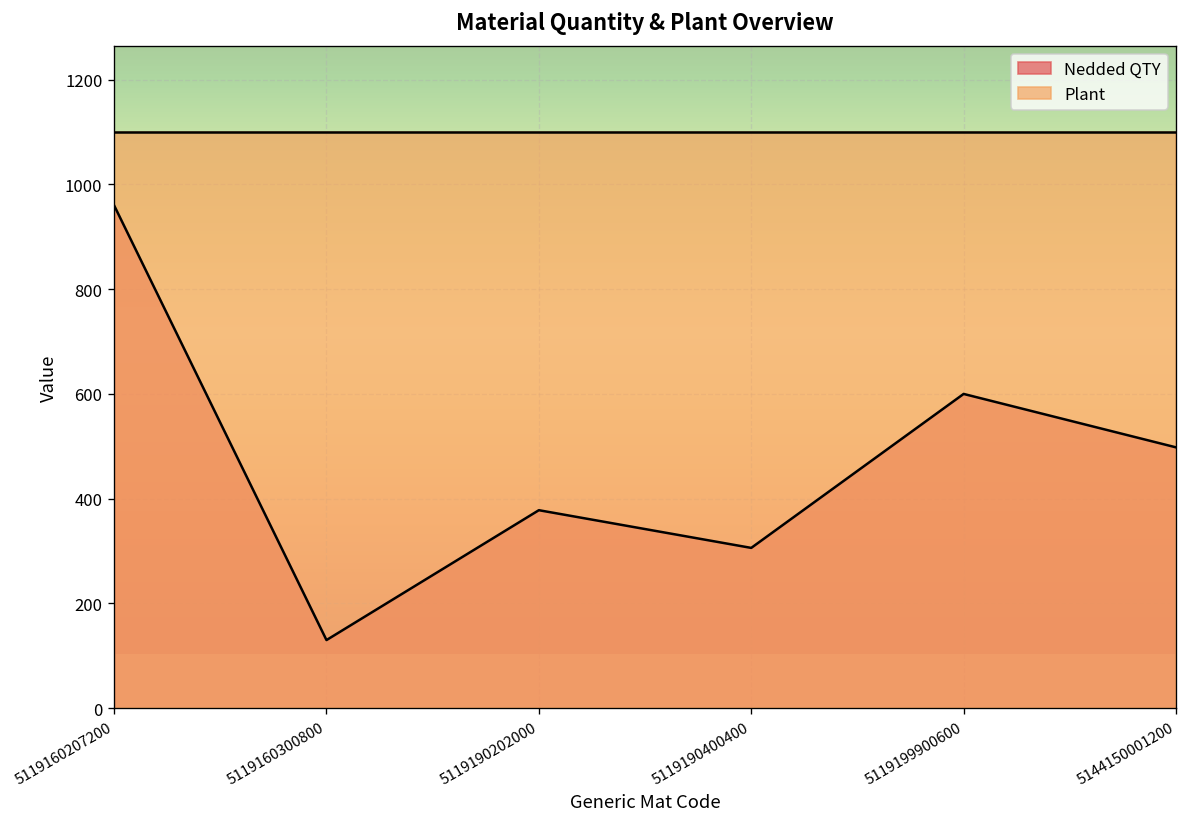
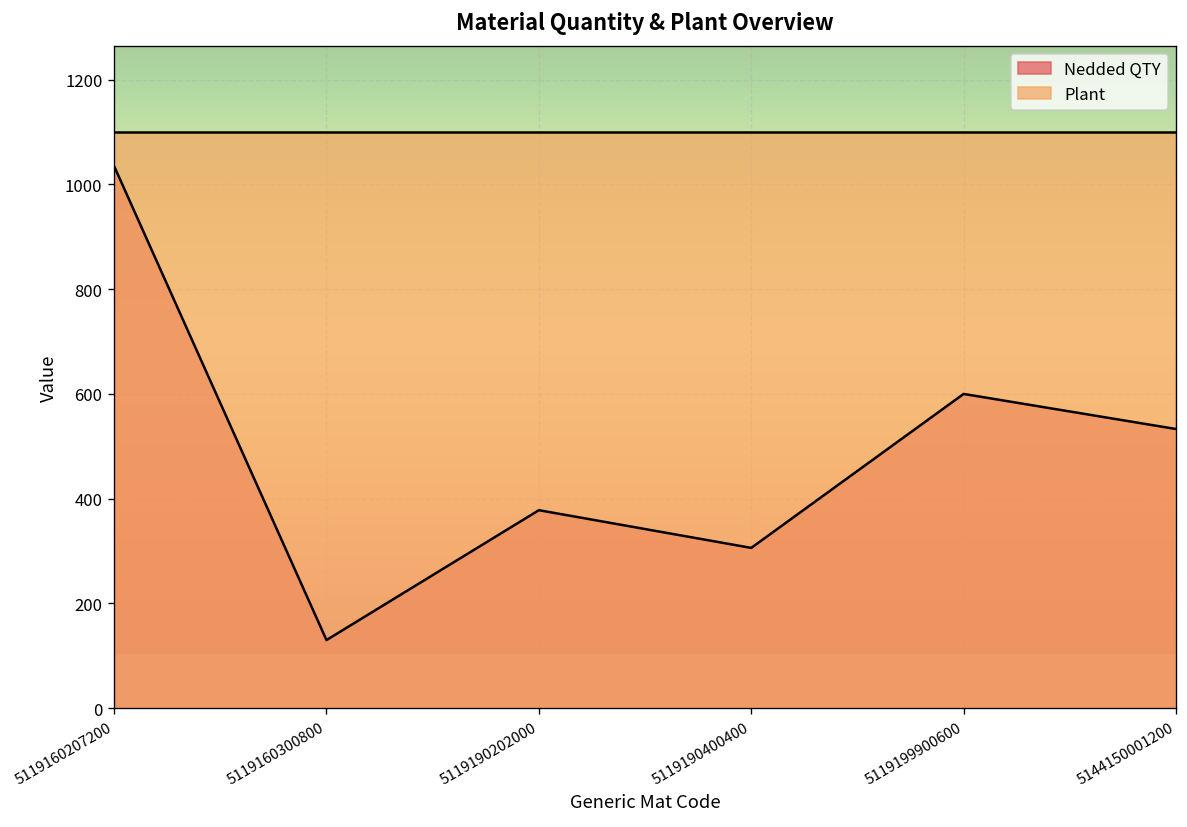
  {
    "Nedded QTY": {
-     "5119160207200": 960,
+     "5119160207200": 1040,
      "5119160300800": 130,
      "5119190202000": 380,
      "5119190400400": 310,
      "5119199900600": 600,
-     "5144150001200": 500
+     "5144150001200": 530
    },
    "Plant": {
      "5119160207200": 1100,
      "5119160300800": 1100,
      "5119190202000": 1100,
      "5119190400400": 1100,
      "5119199900600": 1100,
      "5144150001200": 1100
    }
  }
